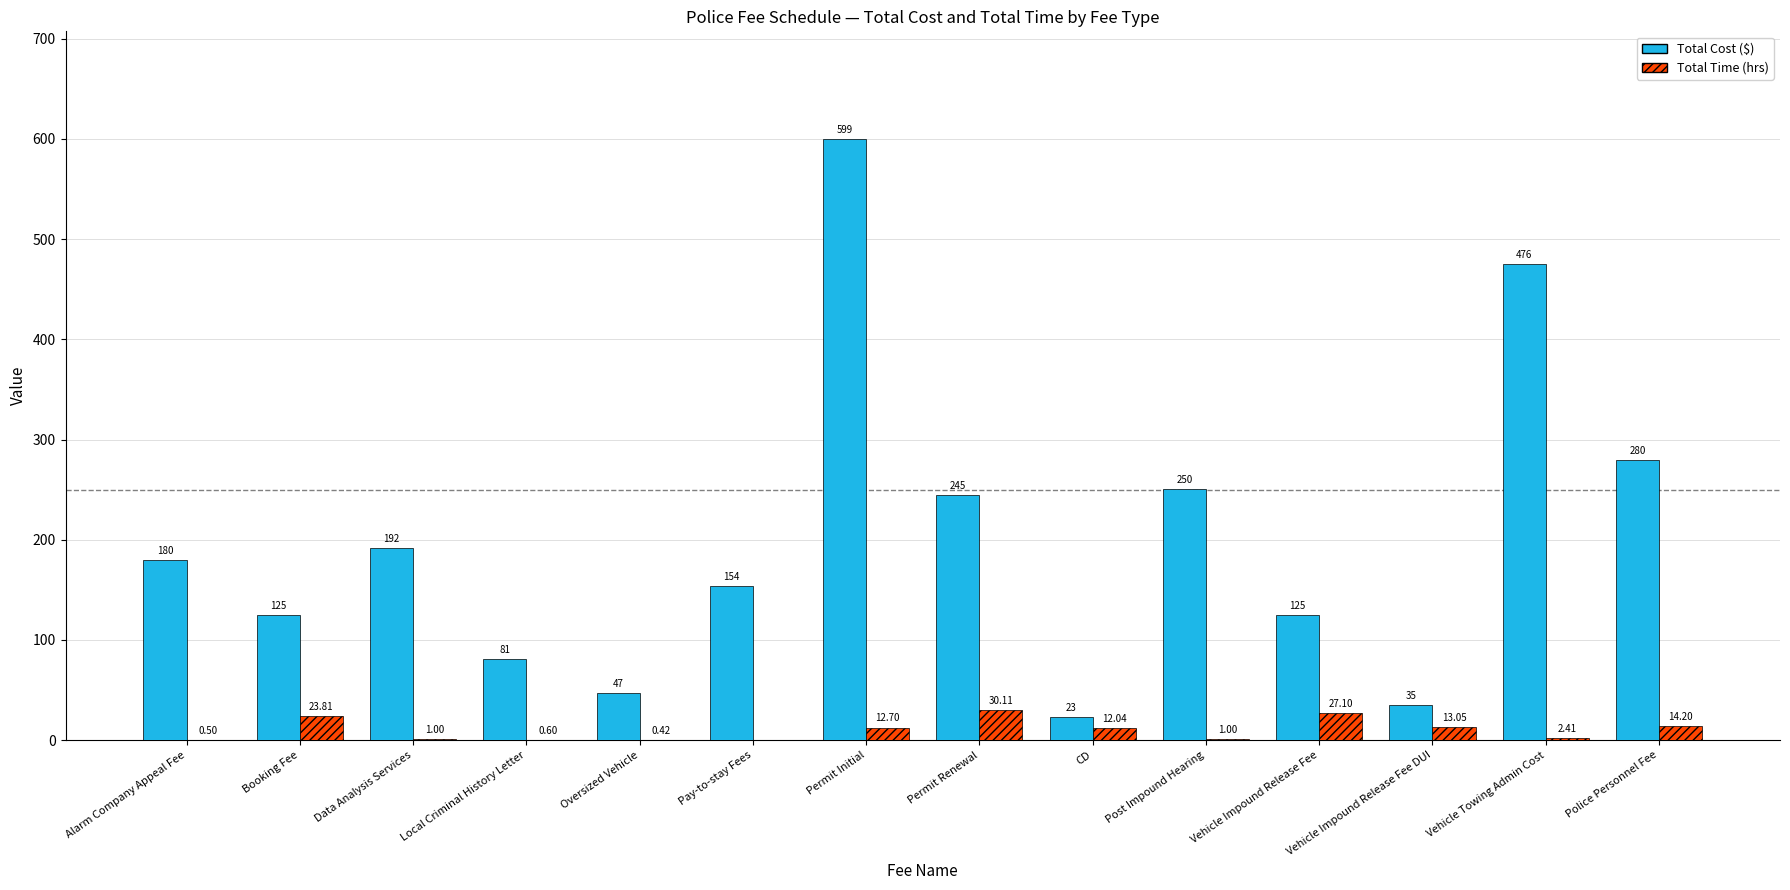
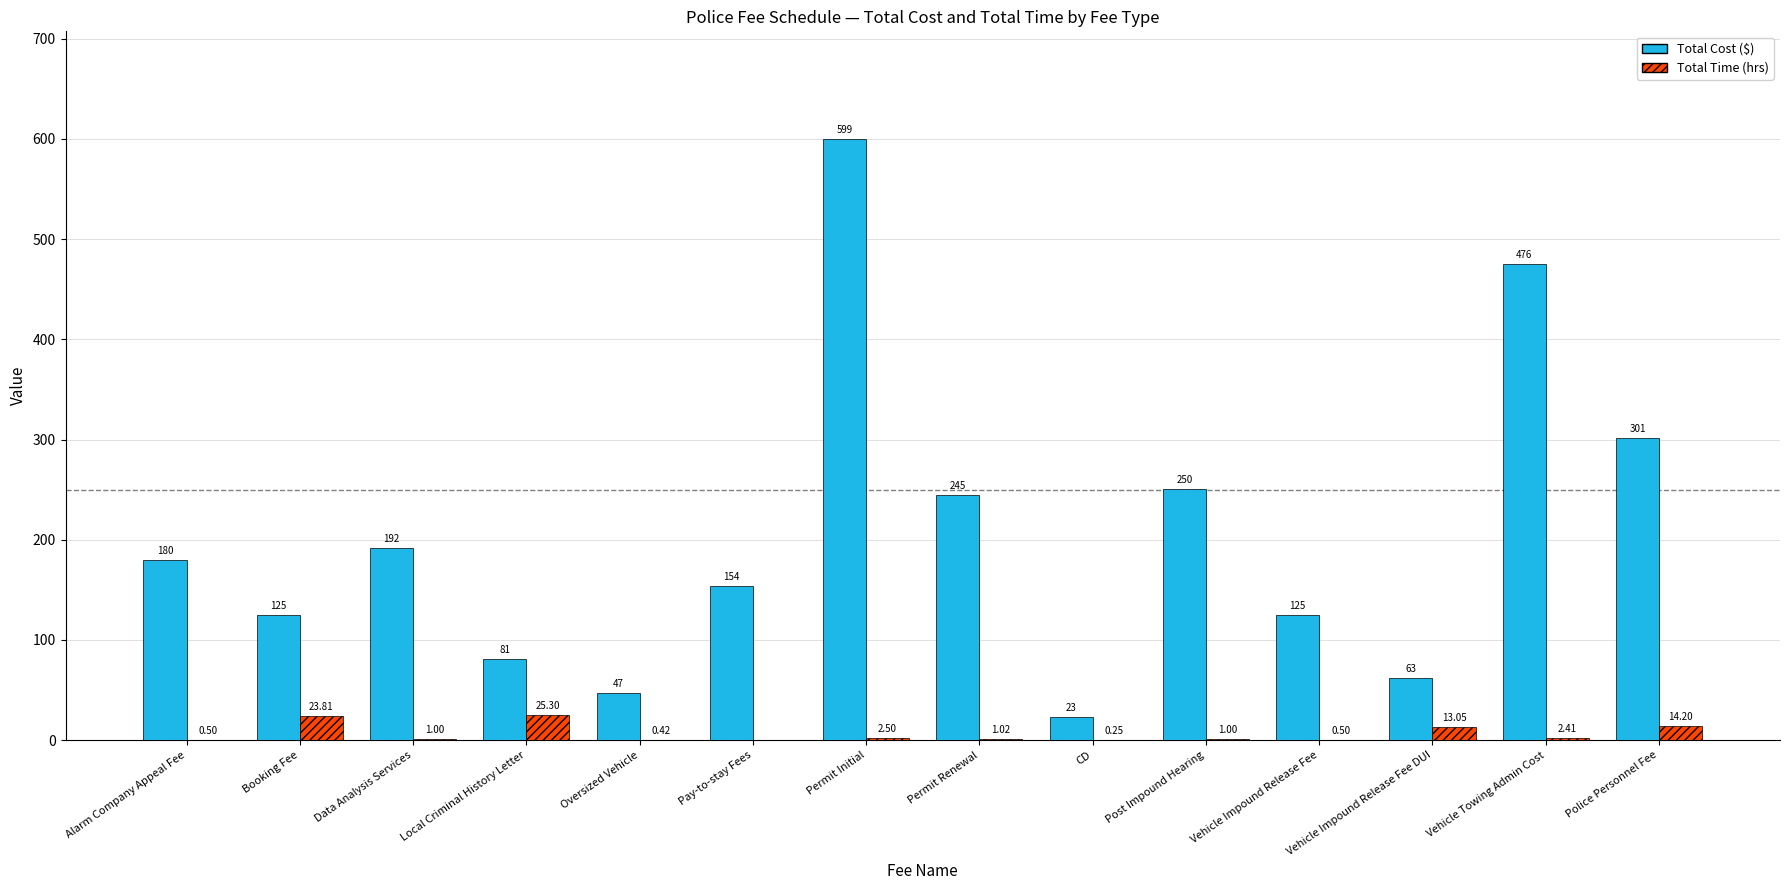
  {
    "Total Cost ($)": {
      "Alarm Company Appeal Fee": 180,
      "Booking Fee": 125,
      "Data Analysis Services": 192,
      "Local Criminal History Letter": 81,
      "Oversized Vehicle": 47,
      "Pay-to-stay Fees": 154,
      "Permit Initial": 599,
      "Permit Renewal": 245,
      "CD": 23,
      "Post Impound Hearing": 250,
      "Vehicle Impound Release Fee": 125,
-     "Vehicle Impound Release Fee DUI": 35,
+     "Vehicle Impound Release Fee DUI": 63,
      "Vehicle Towing Admin Cost": 476,
-     "Police Personnel Fee": 280
+     "Police Personnel Fee": 301
    },
    "Total Time (hrs)": {
      "Alarm Company Appeal Fee": 0.50,
      "Booking Fee": 23.81,
      "Data Analysis Services": 1.00,
-     "Local Criminal History Letter": 0.60,
+     "Local Criminal History Letter": 25.30,
      "Oversized Vehicle": 0.42,
-     "Permit Initial": 12.70,
-     "Permit Renewal": 30.11,
-     "CD": 12.04,
+     "Permit Initial": 2.50,
+     "Permit Renewal": 1.02,
+     "CD": 0.25,
      "Post Impound Hearing": 1.00,
-     "Vehicle Impound Release Fee": 27.10,
+     "Vehicle Impound Release Fee": 0.50,
      "Vehicle Impound Release Fee DUI": 13.05,
      "Vehicle Towing Admin Cost": 2.41,
      "Police Personnel Fee": 14.20
    }
  }
